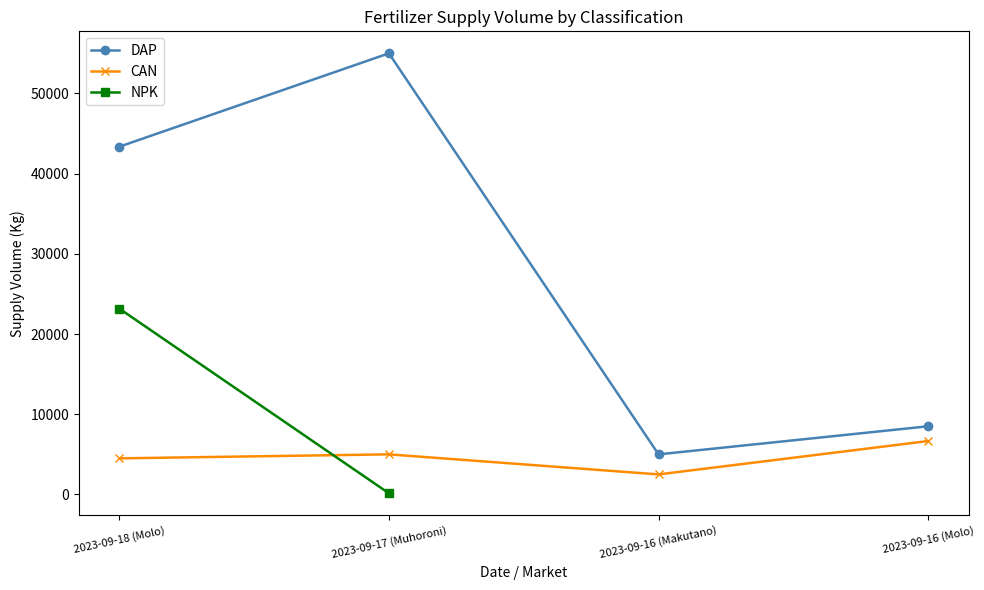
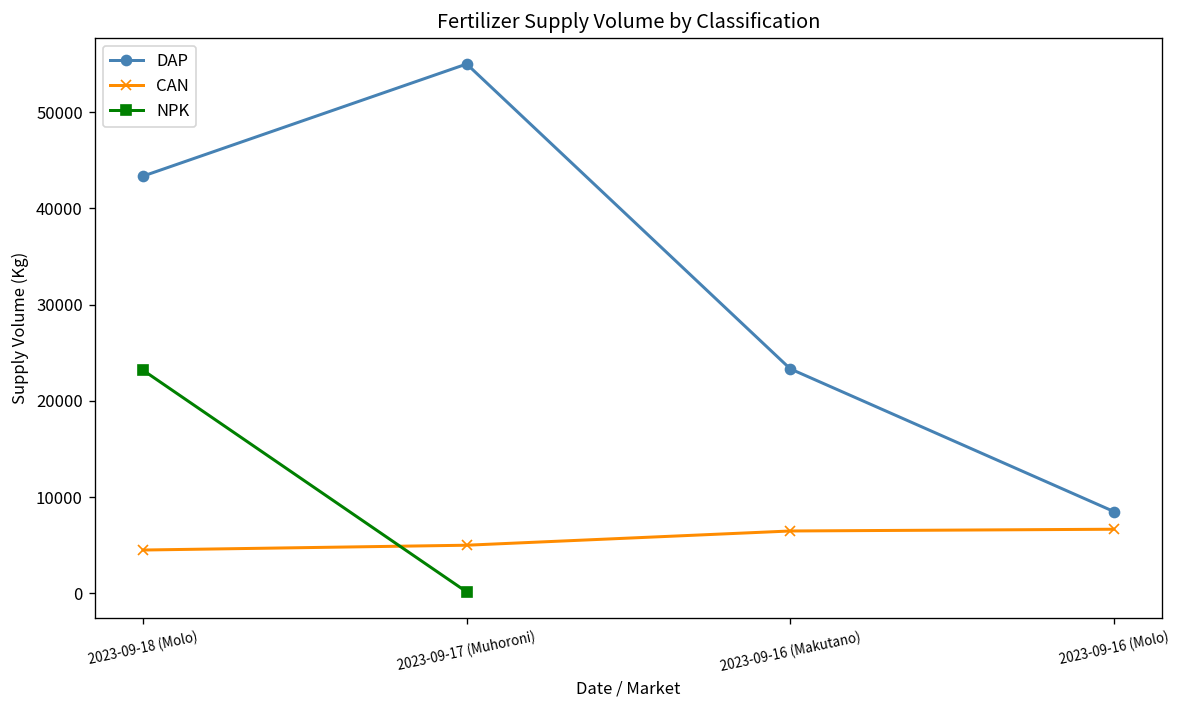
  {
    "DAP": {
      "2023-09-18 (Molo)": 43000,
      "2023-09-17 (Muhoroni)": 55000,
-     "2023-09-16 (Makutano)": 5000,
+     "2023-09-16 (Makutano)": 23000,
      "2023-09-16 (Molo)": 9000
    },
    "CAN": {
      "2023-09-18 (Molo)": 5000,
      "2023-09-17 (Muhoroni)": 5000,
-     "2023-09-16 (Makutano)": 3000,
+     "2023-09-16 (Makutano)": 6000,
      "2023-09-16 (Molo)": 7000
    },
    "NPK": {
      "2023-09-18 (Molo)": 23000,
      "2023-09-17 (Muhoroni)": 0
    }
  }
